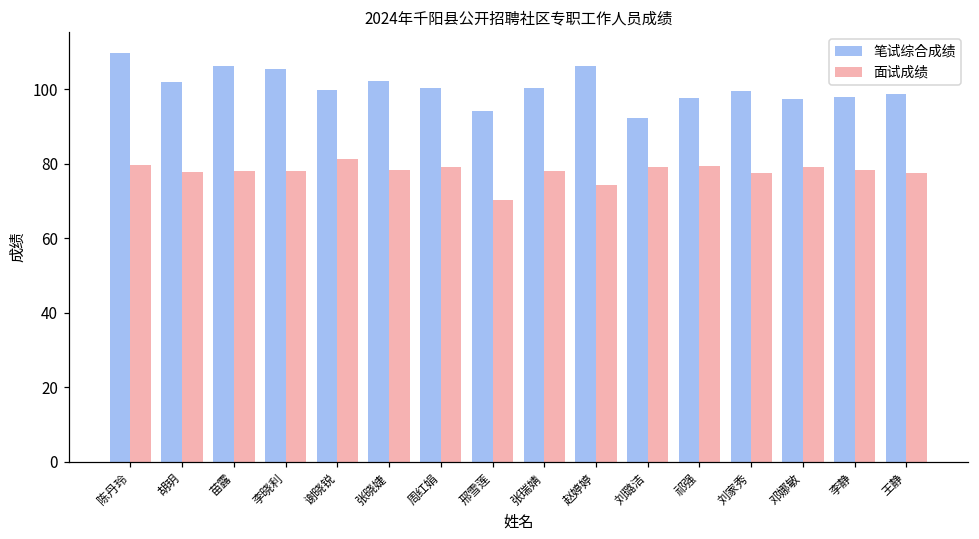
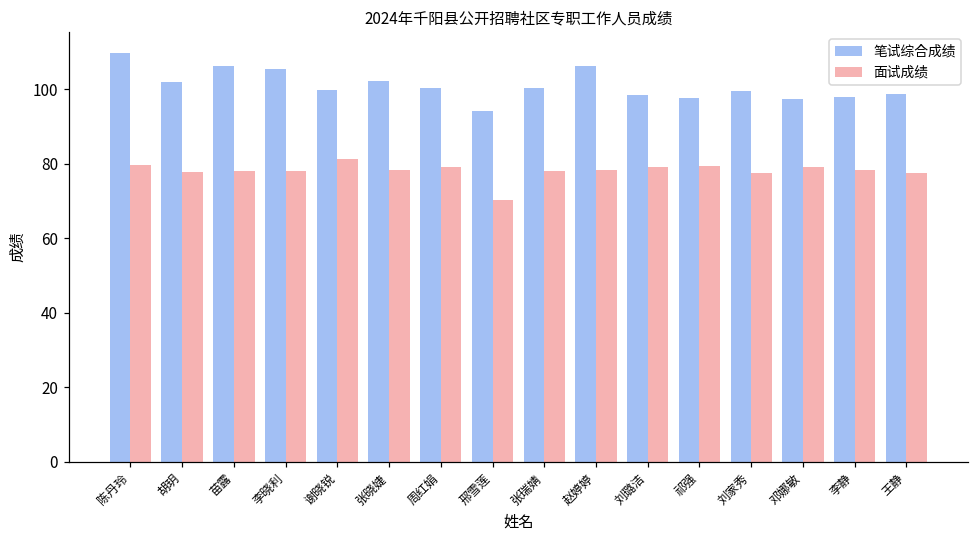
  {
    "笔试综合成绩": {
      "陈丹玲": 110,
      "胡玥": 102,
      "苗露": 106,
      "李晓利": 105,
      "谢晓锐": 100,
      "张晓婕": 102,
      "周红娟": 100,
      "邢雪莲": 94,
      "张瑞婧": 100,
      "赵婷婷": 106,
-     "刘璐洁": 92,
+     "刘璐洁": 98,
      "祁强": 98,
      "刘家秀": 100,
      "邓娜敏": 98,
      "李静": 98,
      "王静": 99
    },
    "面试成绩": {
      "陈丹玲": 80,
      "胡玥": 78,
      "苗露": 78,
      "李晓利": 78,
      "谢晓锐": 81,
      "张晓婕": 78,
      "周红娟": 79,
      "邢雪莲": 70,
      "张瑞婧": 78,
-     "赵婷婷": 74,
+     "赵婷婷": 78,
      "刘璐洁": 79,
      "祁强": 79,
      "刘家秀": 78,
      "邓娜敏": 79,
      "李静": 78,
      "王静": 78
    }
  }
